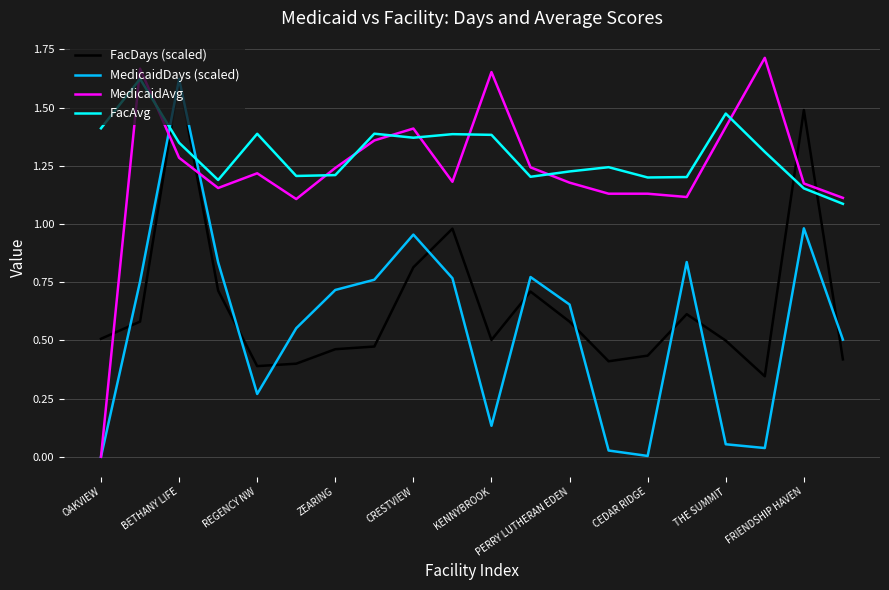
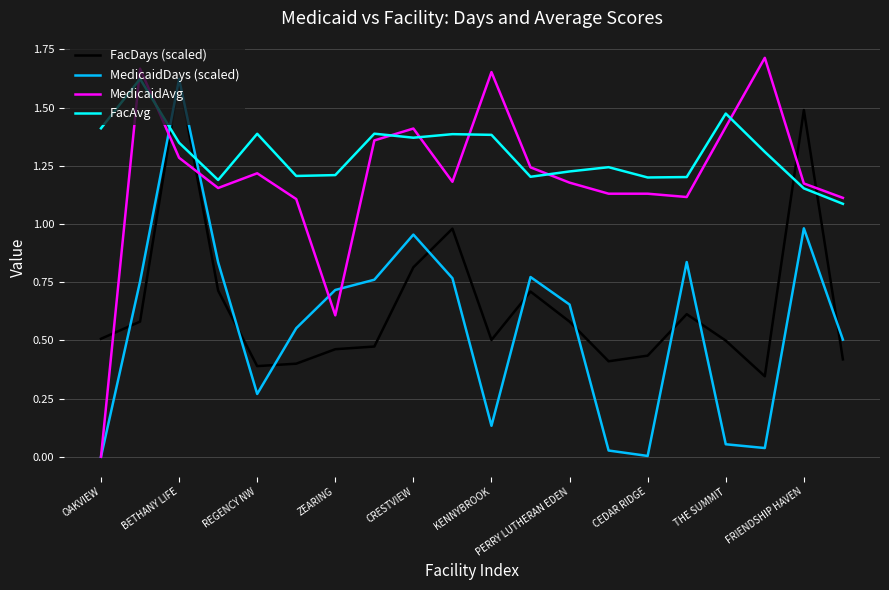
  {
    "FacDays (scaled)": {
      "OAKVIEW": 0.51,
      "REGENCY NW": 0.39,
      "ZEARING": 0.46,
      "CRESTVIEW": 0.81,
      "KENNYBROOK": 0.50,
      "PERRY LUTHERAN EDEN": 0.58,
      "CEDAR RIDGE": 0.43,
      "THE SUMMIT": 0.50,
      "FRIENDSHIP HAVEN": 1.49
    },
    "MedicaidDays (scaled)": {
      "REGENCY NW": 0.27,
      "ZEARING": 0.72,
      "CRESTVIEW": 0.95,
      "KENNYBROOK": 0.13,
      "PERRY LUTHERAN EDEN": 0.65,
      "CEDAR RIDGE": 0.00,
      "THE SUMMIT": 0.05,
      "FRIENDSHIP HAVEN": 0.98
    },
    "MedicaidAvg": {
      "BETHANY LIFE": 1.28,
      "REGENCY NW": 1.22,
-     "ZEARING": 1.24,
+     "ZEARING": 0.61,
      "CRESTVIEW": 1.41,
      "KENNYBROOK": 1.65,
      "PERRY LUTHERAN EDEN": 1.18,
      "CEDAR RIDGE": 1.13,
      "THE SUMMIT": 1.42,
      "FRIENDSHIP HAVEN": 1.17
    },
    "FacAvg": {
      "OAKVIEW": 1.41,
      "BETHANY LIFE": 1.35,
      "REGENCY NW": 1.39,
      "ZEARING": 1.21,
      "CRESTVIEW": 1.37,
      "KENNYBROOK": 1.38,
      "PERRY LUTHERAN EDEN": 1.23,
      "CEDAR RIDGE": 1.20,
      "THE SUMMIT": 1.47,
      "FRIENDSHIP HAVEN": 1.15
    }
  }
